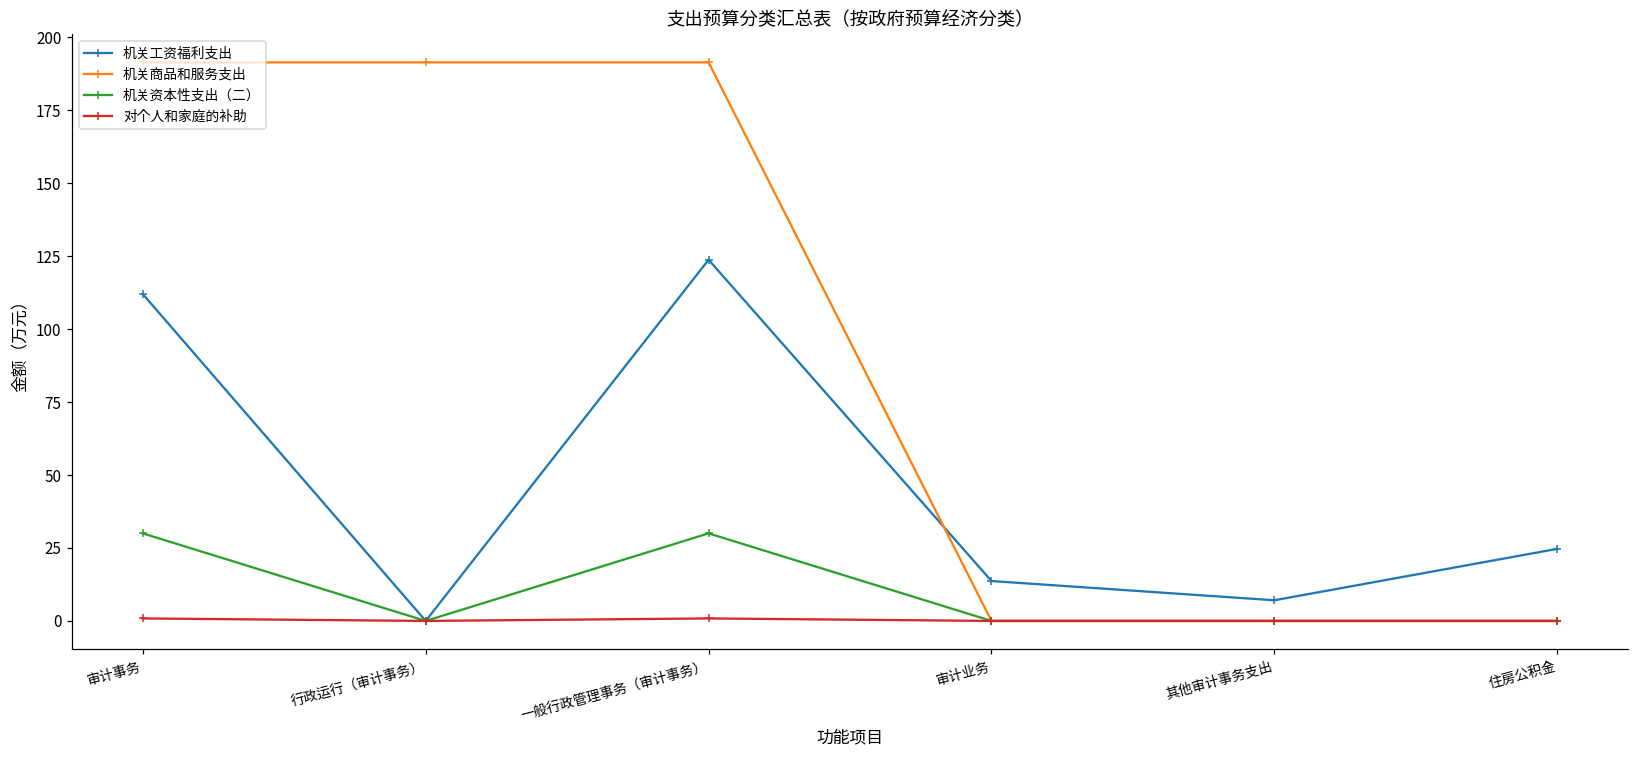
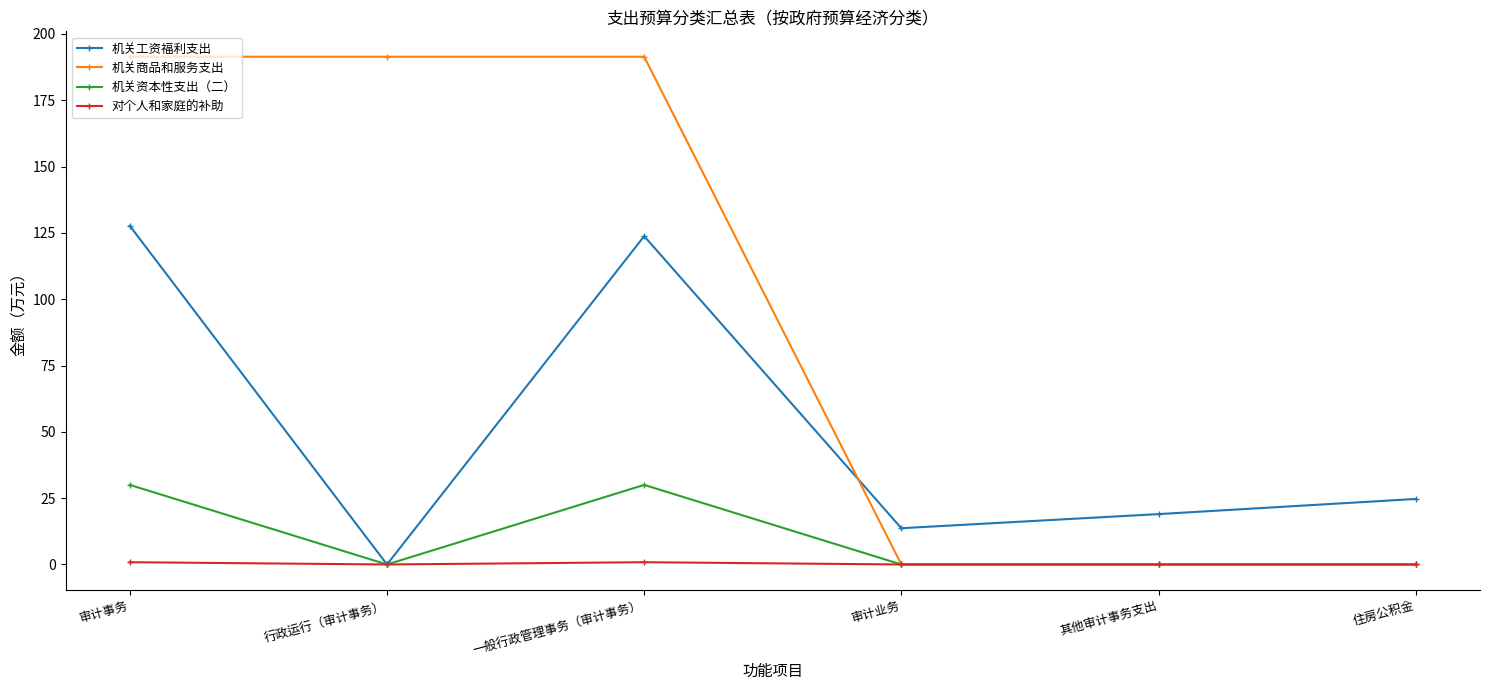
  {
    "机关工资福利支出": {
-     "审计事务": 112,
+     "审计事务": 128,
      "一般行政管理事务（审计事务）": 124,
      "审计业务": 14,
-     "其他审计事务支出": 7,
+     "其他审计事务支出": 19,
      "住房公积金": 25
    },
    "机关商品和服务支出": {
      "行政运行（审计事务）": 191,
      "一般行政管理事务（审计事务）": 191
    },
    "机关资本性支出（二）": {
      "审计事务": 30,
      "一般行政管理事务（审计事务）": 30
    },
    "对个人和家庭的补助": {
      "审计事务": 1,
      "一般行政管理事务（审计事务）": 1
    }
  }
